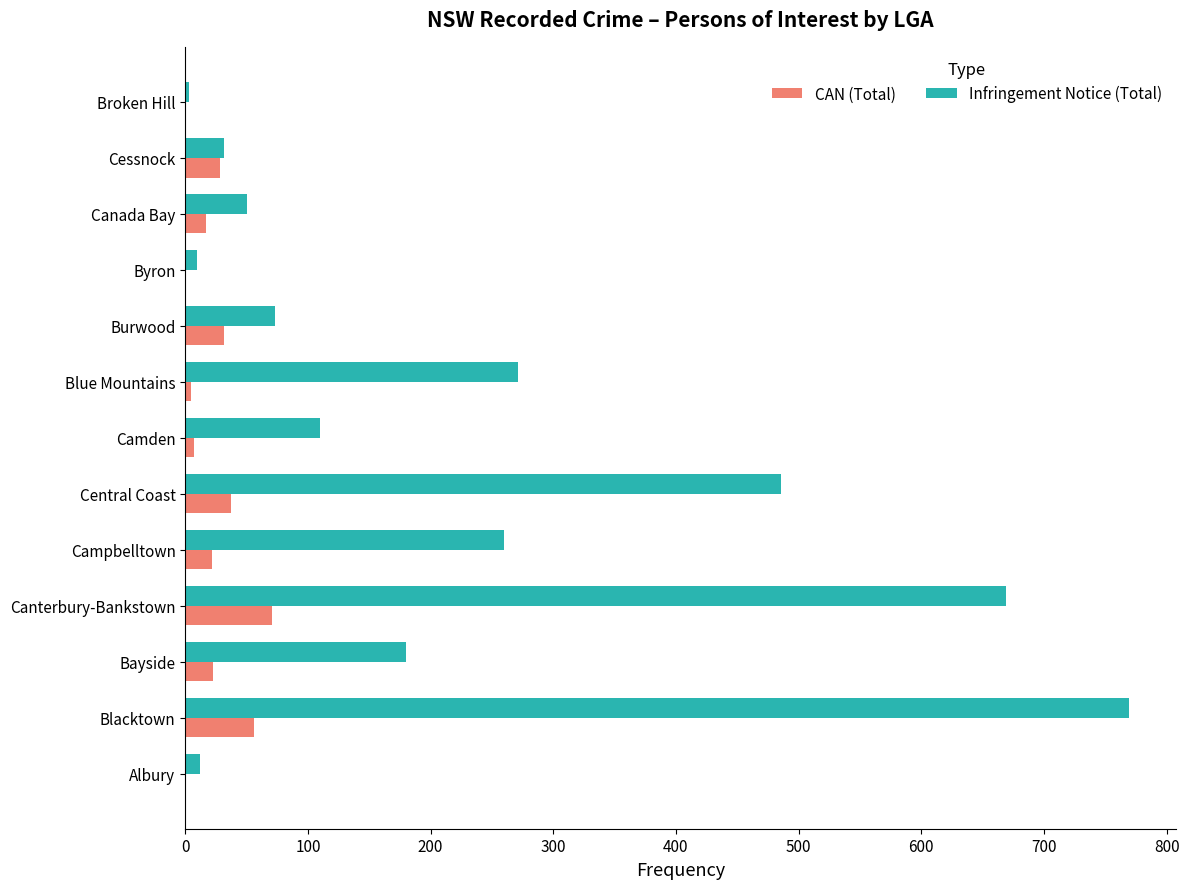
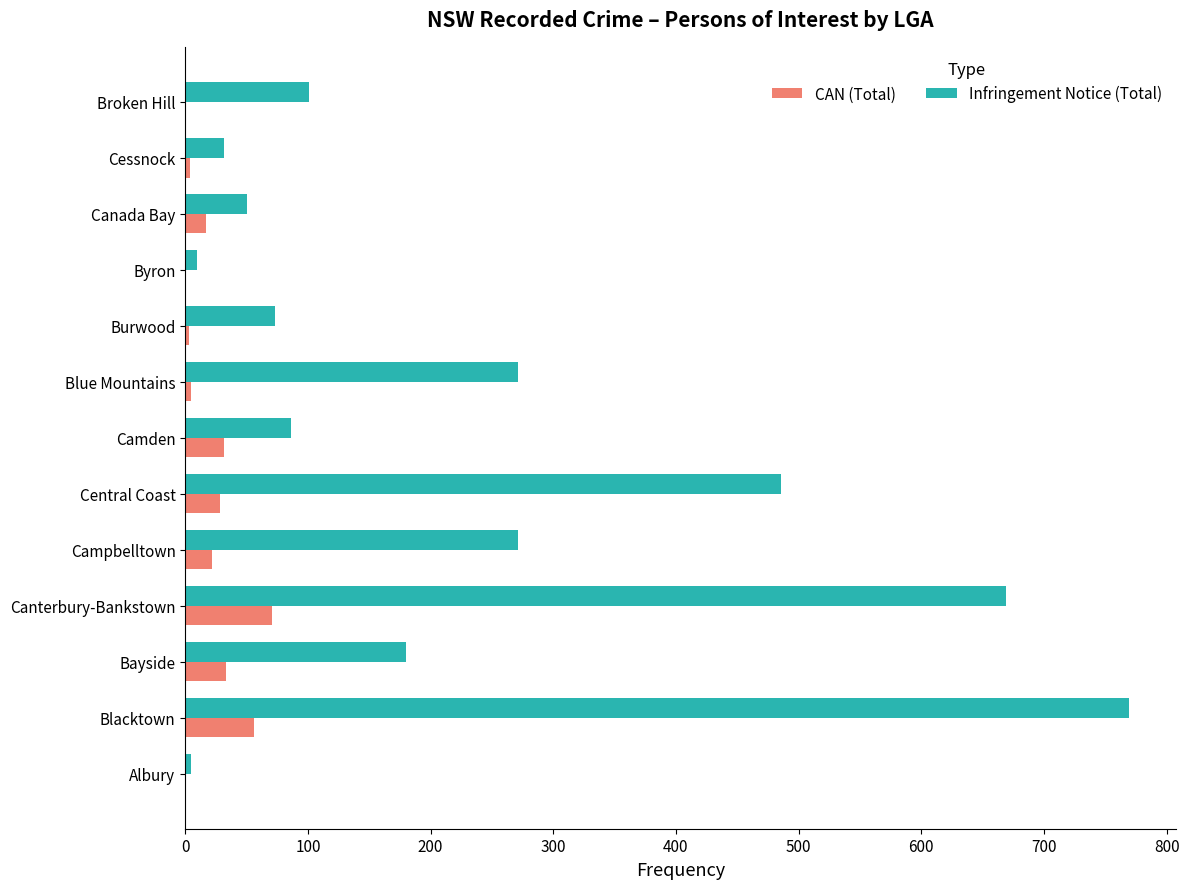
  {
    "CAN (Total)": {
      "Broken Hill": 0,
-     "Cessnock": 28,
+     "Cessnock": 4,
      "Canada Bay": 17,
      "Byron": 0,
-     "Burwood": 32,
+     "Burwood": 3,
      "Blue Mountains": 5,
-     "Camden": 7,
-     "Central Coast": 37,
+     "Camden": 32,
+     "Central Coast": 28,
      "Campbelltown": 22,
      "Canterbury-Bankstown": 71,
-     "Bayside": 23,
+     "Bayside": 33,
      "Blacktown": 56,
      "Albury": 0
    },
    "Infringement Notice (Total)": {
-     "Broken Hill": 3,
+     "Broken Hill": 101,
      "Cessnock": 32,
      "Canada Bay": 50,
      "Byron": 10,
      "Burwood": 73,
      "Blue Mountains": 271,
-     "Camden": 110,
+     "Camden": 86,
      "Central Coast": 486,
-     "Campbelltown": 260,
+     "Campbelltown": 271,
      "Canterbury-Bankstown": 669,
      "Bayside": 180,
      "Blacktown": 769,
-     "Albury": 12
+     "Albury": 5
    }
  }
